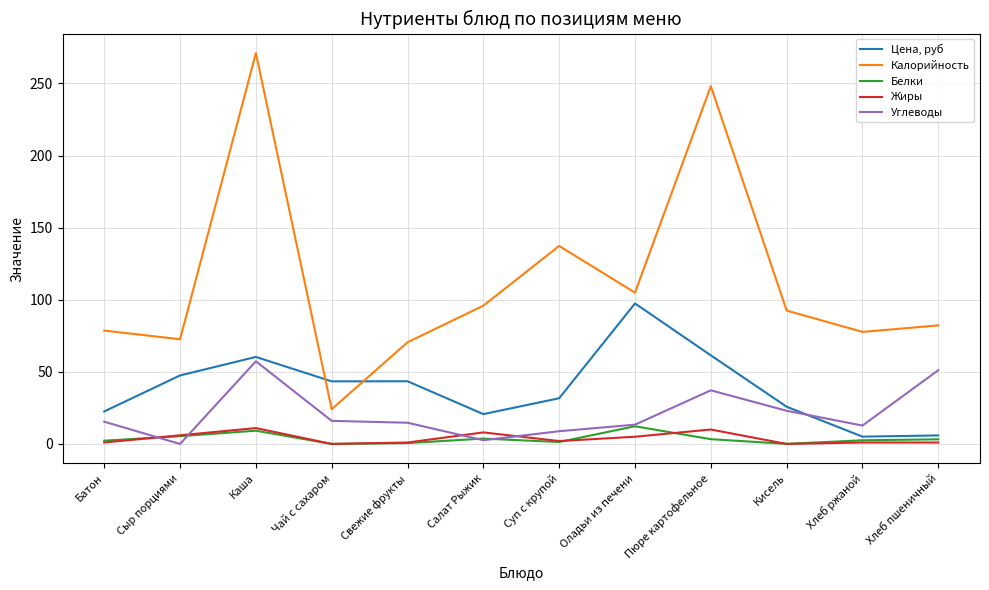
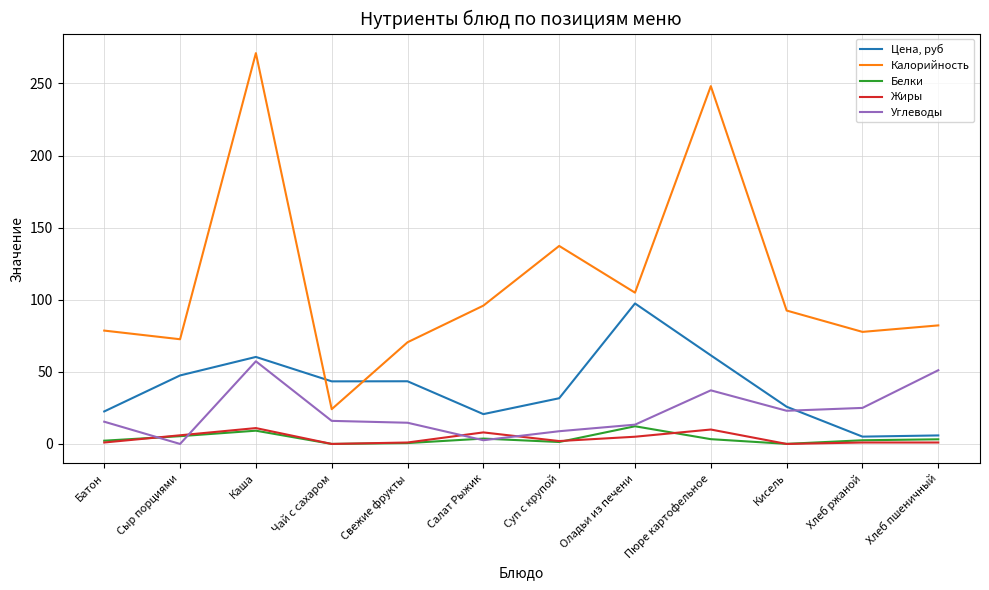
  {
    "Цена, руб": {
      "Батон": 23,
      "Сыр порциями": 48,
      "Каша": 60,
      "Чай с сахаром": 43,
      "Свежие фрукты": 43,
      "Салат Рыжик": 21,
      "Суп с крупой": 32,
      "Оладьи из печени": 97,
      "Пюре картофельное": 61,
      "Кисель": 26,
      "Хлеб ржаной": 5,
      "Хлеб пшеничный": 6
    },
    "Калорийность": {
      "Батон": 79,
      "Сыр порциями": 73,
      "Каша": 271,
      "Чай с сахаром": 24,
      "Свежие фрукты": 71,
      "Салат Рыжик": 96,
      "Суп с крупой": 137,
      "Оладьи из печени": 105,
      "Пюре картофельное": 248,
      "Кисель": 93,
      "Хлеб ржаной": 78,
      "Хлеб пшеничный": 82
    },
    "Белки": {
      "Каша": 9,
      "Пюре картофельное": 3,
      "Хлеб пшеничный": 3
    },
    "Жиры": {
      "Каша": 11,
      "Салат Рыжик": 8,
      "Оладьи из печени": 5,
      "Пюре картофельное": 10,
      "Хлеб пшеничный": 1
    },
    "Углеводы": {
      "Батон": 15,
      "Сыр порциями": 0,
      "Каша": 57,
      "Чай с сахаром": 16,
      "Свежие фрукты": 15,
      "Суп с крупой": 9,
      "Пюре картофельное": 37,
      "Кисель": 23,
-     "Хлеб ржаной": 13,
+     "Хлеб ржаной": 25,
      "Хлеб пшеничный": 51
    }
  }
